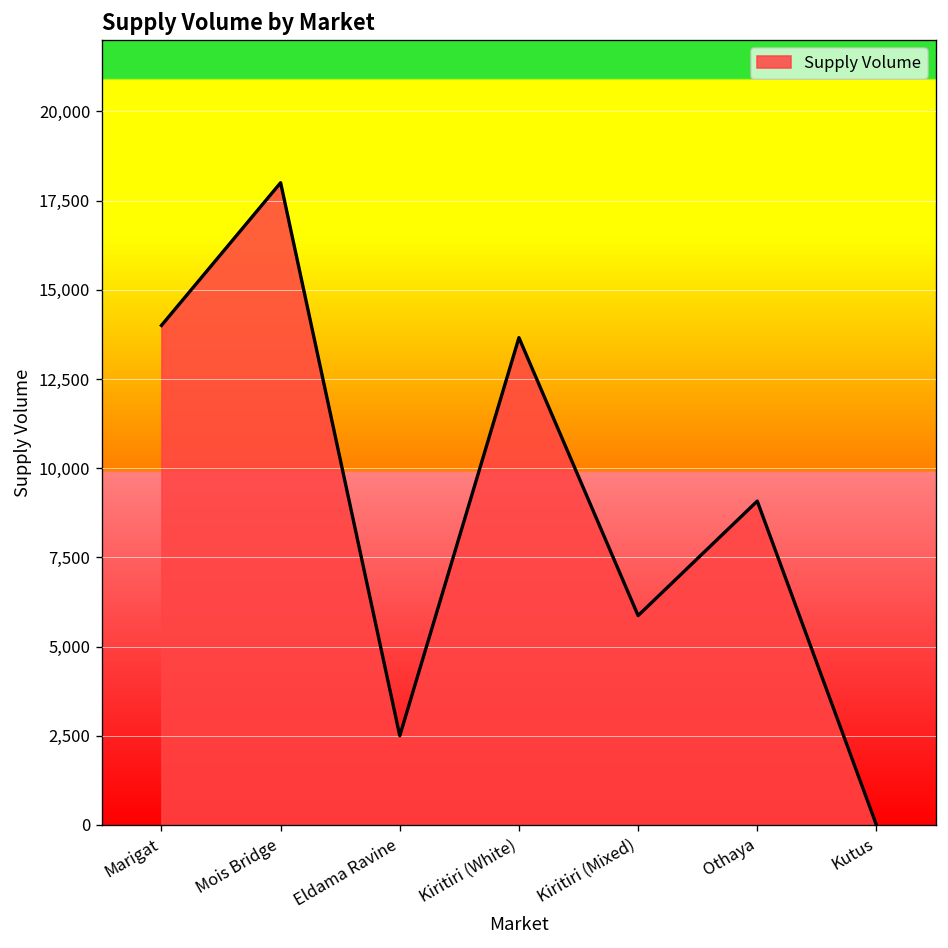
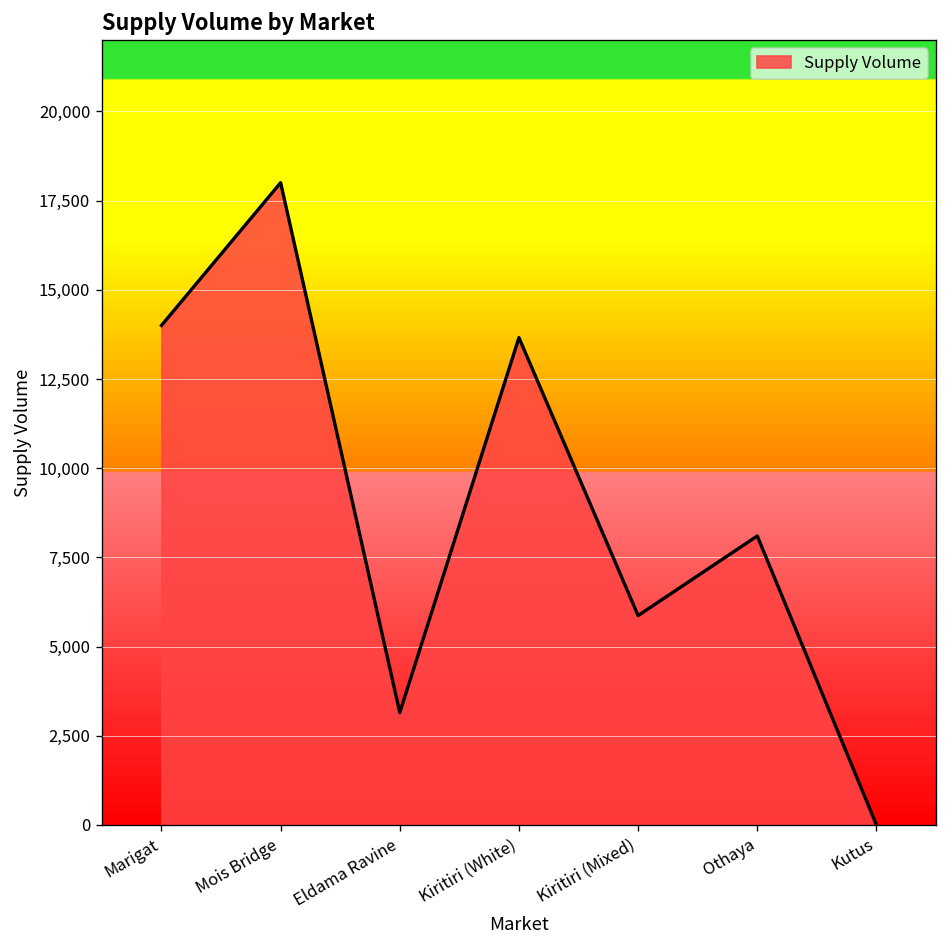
  {
    "Marigat": "14,000",
    "Mois Bridge": "18,000",
-   "Eldama Ravine": "2,500",
+   "Eldama Ravine": "3,200",
    "Kiritiri (White)": "13,700",
    "Kiritiri (Mixed)": "5,900",
-   "Othaya": "9,100",
+   "Othaya": "8,100",
    "Kutus": "0"
  }
